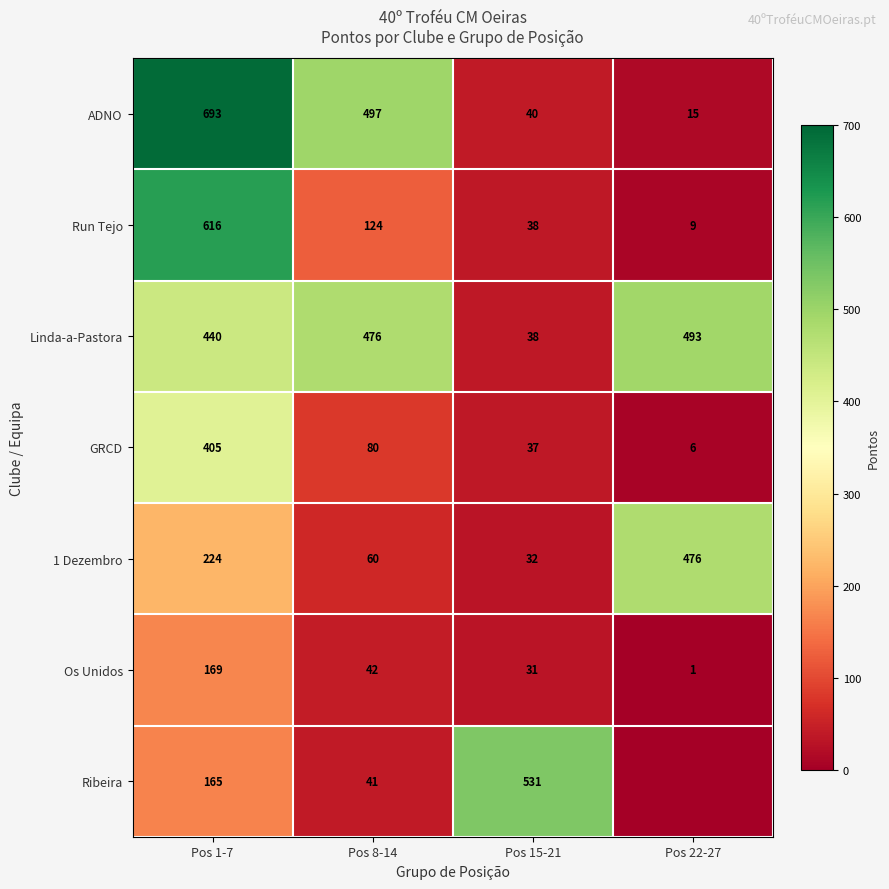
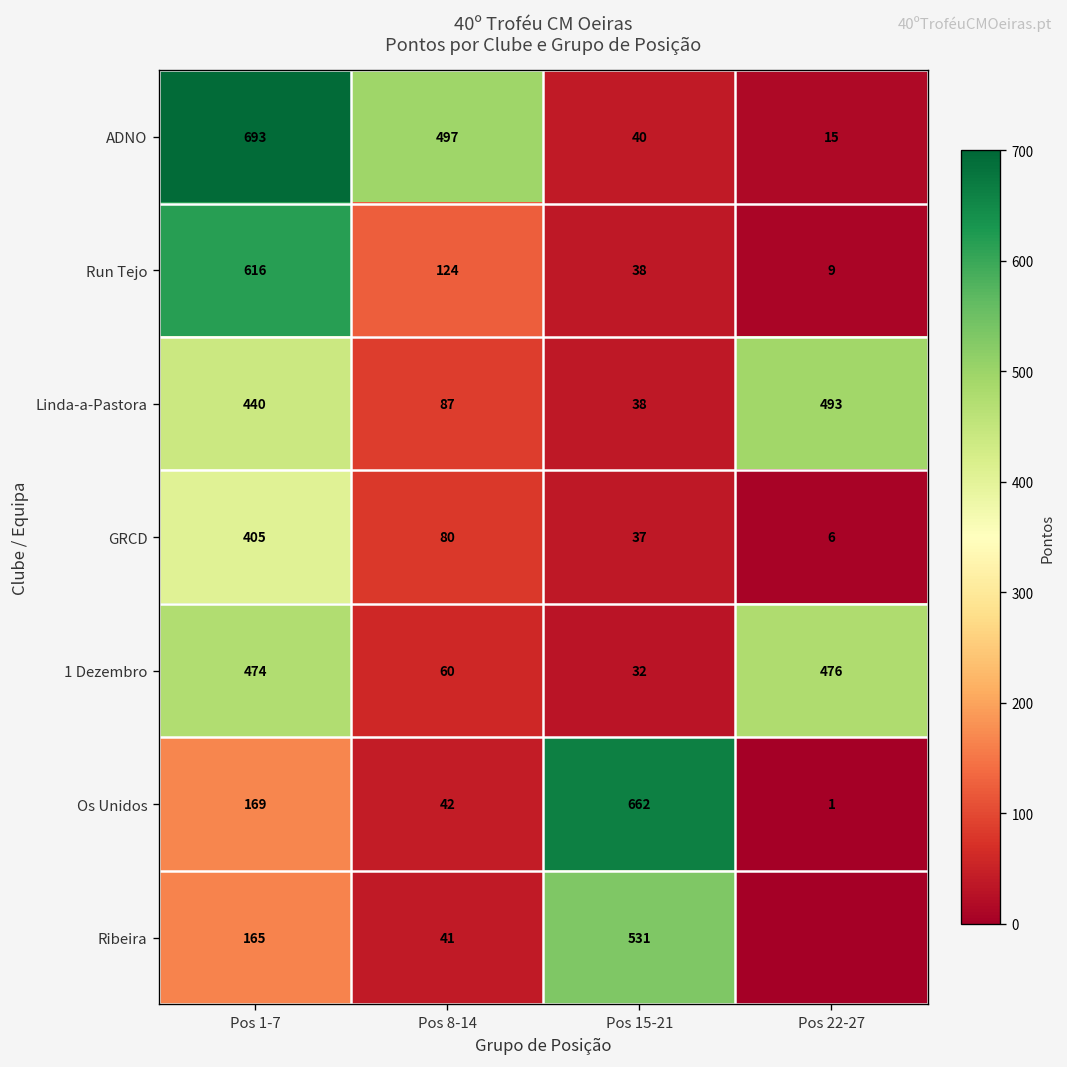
  {
    "ADNO": {
      "Pos 1-7": 693,
      "Pos 8-14": 497,
      "Pos 15-21": 40,
      "Pos 22-27": 15
    },
    "Run Tejo": {
      "Pos 1-7": 616,
      "Pos 8-14": 124,
      "Pos 15-21": 38,
      "Pos 22-27": 9
    },
    "Linda-a-Pastora": {
      "Pos 1-7": 440,
-     "Pos 8-14": 476,
+     "Pos 8-14": 87,
      "Pos 15-21": 38,
      "Pos 22-27": 493
    },
    "GRCD": {
      "Pos 1-7": 405,
      "Pos 8-14": 80,
      "Pos 15-21": 37,
      "Pos 22-27": 6
    },
    "1 Dezembro": {
-     "Pos 1-7": 224,
+     "Pos 1-7": 474,
      "Pos 8-14": 60,
      "Pos 15-21": 32,
      "Pos 22-27": 476
    },
    "Os Unidos": {
      "Pos 1-7": 169,
      "Pos 8-14": 42,
-     "Pos 15-21": 31,
+     "Pos 15-21": 662,
      "Pos 22-27": 1
    },
    "Ribeira": {
      "Pos 1-7": 165,
      "Pos 8-14": 41,
      "Pos 15-21": 531
    }
  }
